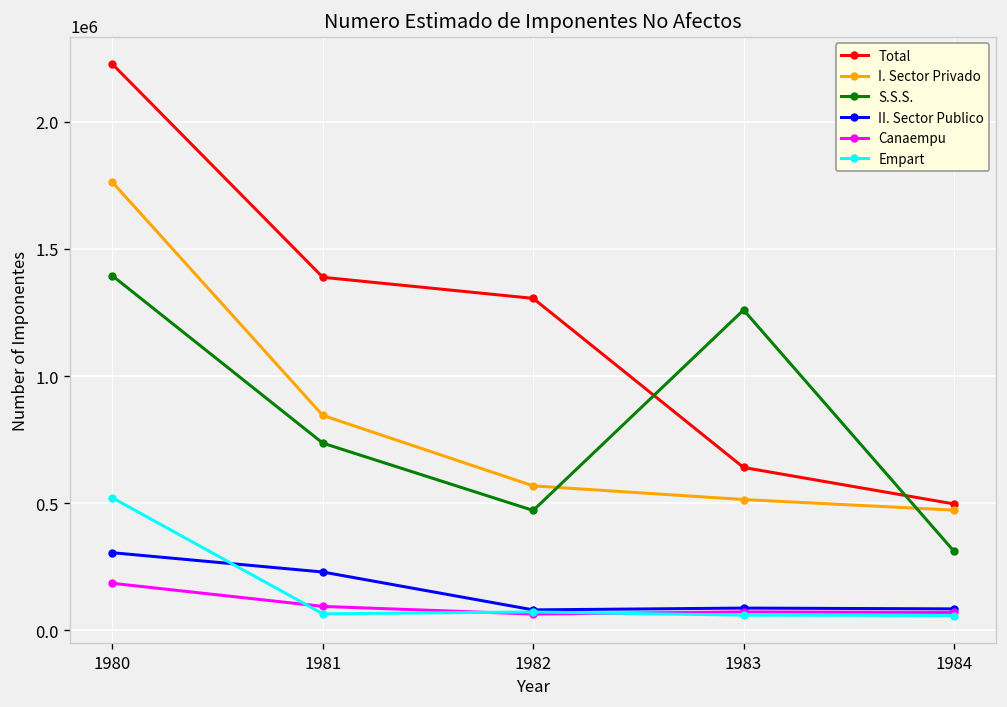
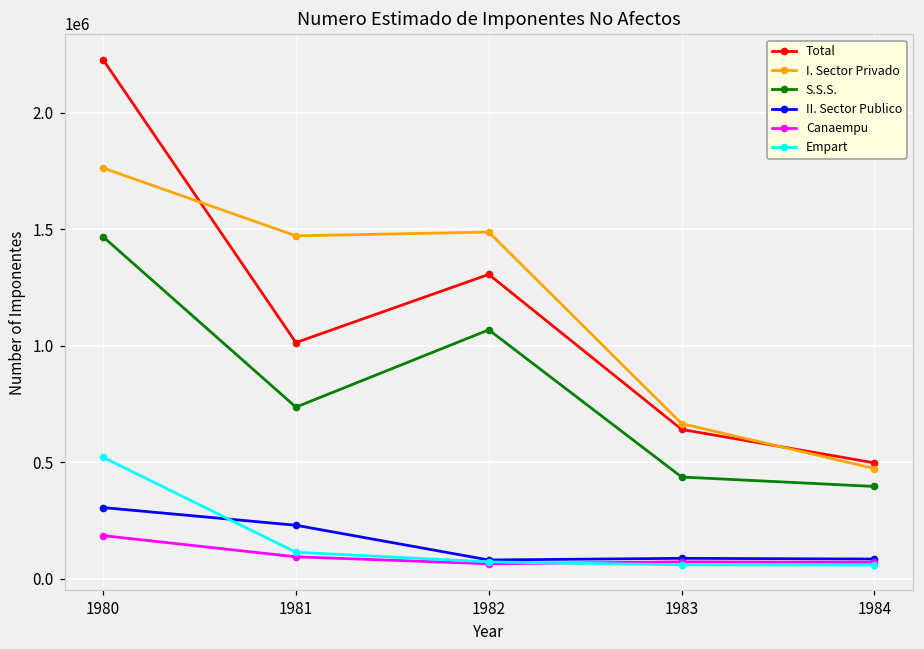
  {
    "Total": {
      "1980": 2230000,
-     "1981": 1390000,
+     "1981": 1010000,
      "1982": 1310000,
      "1983": 640000,
      "1984": 500000
    },
    "I. Sector Privado": {
      "1980": 1760000,
-     "1981": 850000,
-     "1982": 570000,
-     "1983": 510000,
+     "1981": 1470000,
+     "1982": 1490000,
+     "1983": 670000,
      "1984": 470000
    },
    "S.S.S.": {
-     "1980": 1390000,
+     "1980": 1470000,
      "1981": 740000,
-     "1982": 470000,
-     "1983": 1260000,
-     "1984": 310000
+     "1982": 1070000,
+     "1983": 440000,
+     "1984": 400000
    },
    "II. Sector Publico": {
      "1980": 310000,
      "1981": 230000,
      "1983": 90000,
      "1984": 80000
    },
    "Canaempu": {
      "1980": 180000,
      "1981": 90000,
      "1983": 70000,
      "1984": 70000
    },
    "Empart": {
      "1980": 520000,
-     "1981": 60000,
+     "1981": 110000,
      "1983": 60000,
      "1984": 60000
    }
  }
